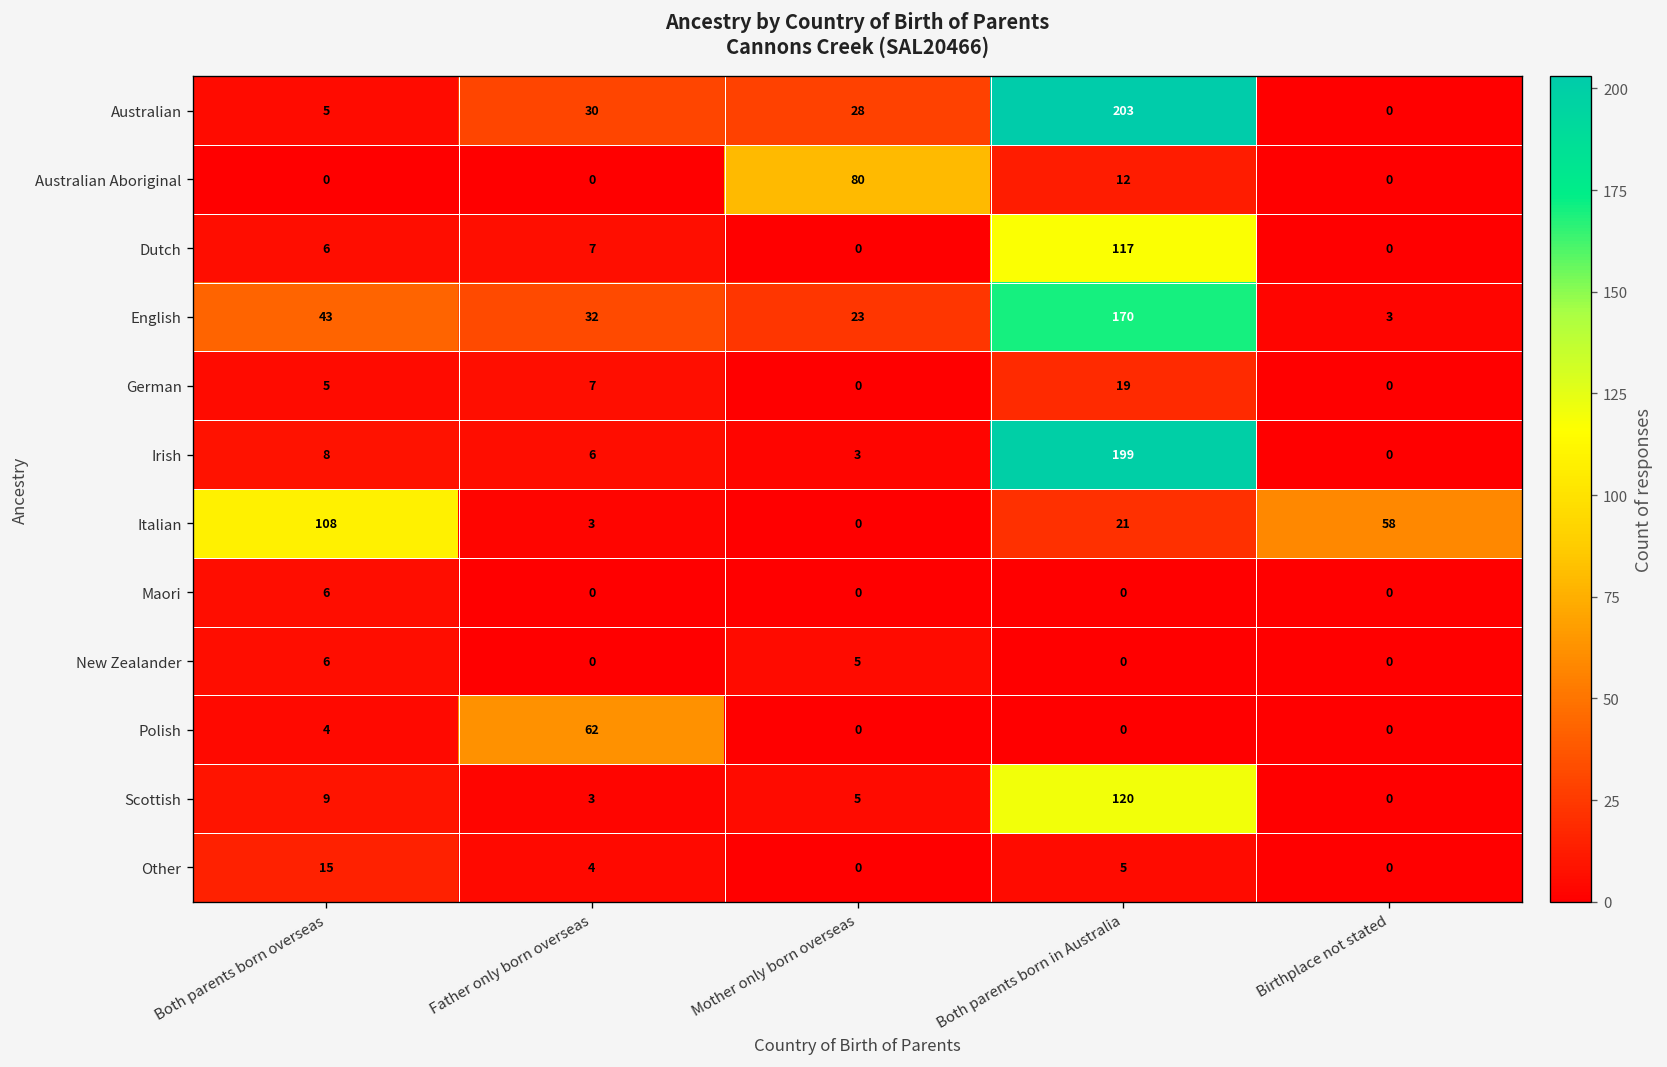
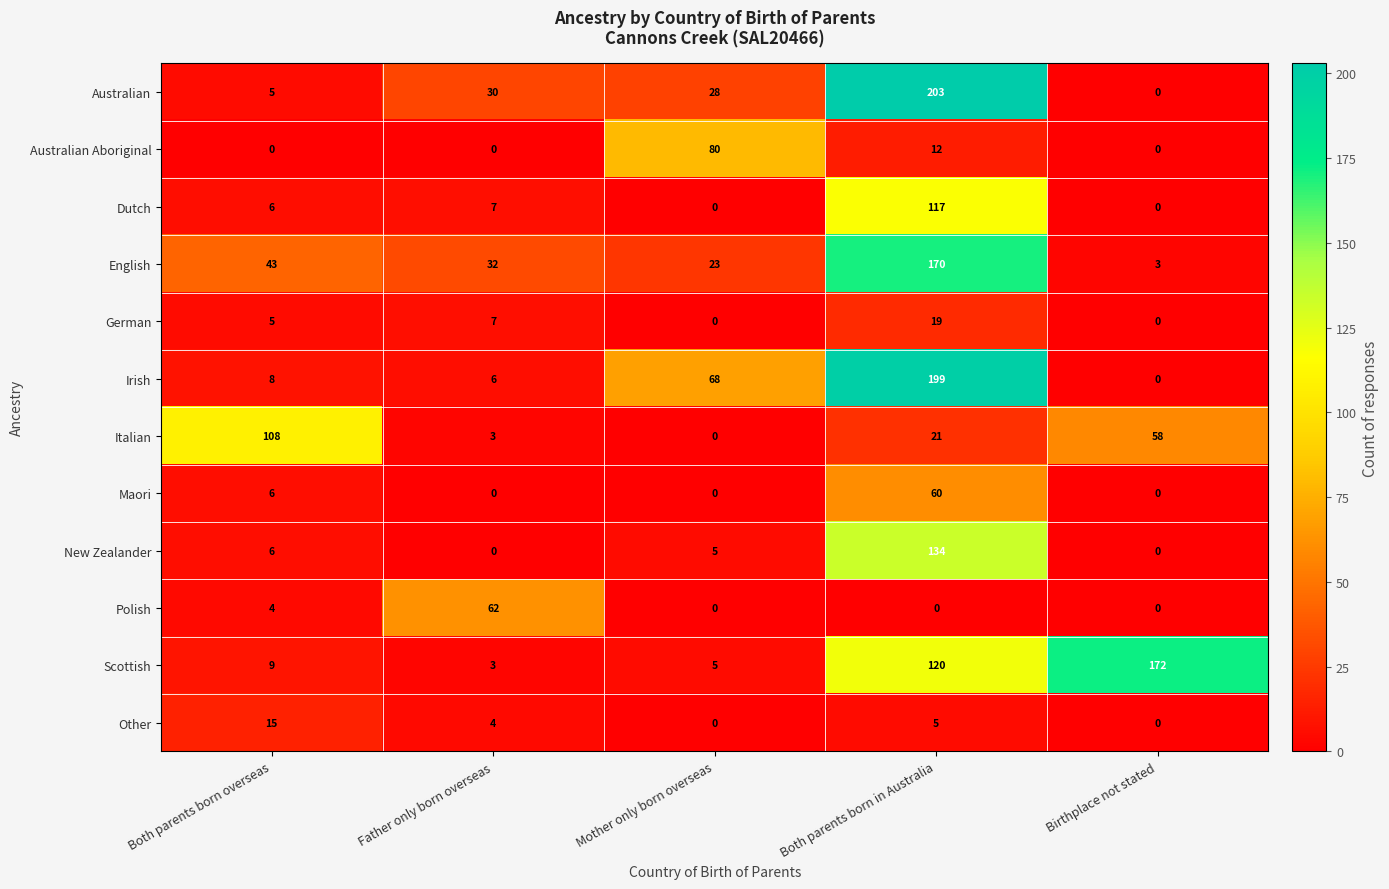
  {
    "Australian": {
      "Both parents born overseas": 5,
      "Father only born overseas": 30,
      "Mother only born overseas": 28,
      "Both parents born in Australia": 203,
      "Birthplace not stated": 0
    },
    "Australian Aboriginal": {
      "Both parents born overseas": 0,
      "Father only born overseas": 0,
      "Mother only born overseas": 80,
      "Both parents born in Australia": 12,
      "Birthplace not stated": 0
    },
    "Dutch": {
      "Both parents born overseas": 6,
      "Father only born overseas": 7,
      "Mother only born overseas": 0,
      "Both parents born in Australia": 117,
      "Birthplace not stated": 0
    },
    "English": {
      "Both parents born overseas": 43,
      "Father only born overseas": 32,
      "Mother only born overseas": 23,
      "Both parents born in Australia": 170,
      "Birthplace not stated": 3
    },
    "German": {
      "Both parents born overseas": 5,
      "Father only born overseas": 7,
      "Mother only born overseas": 0,
      "Both parents born in Australia": 19,
      "Birthplace not stated": 0
    },
    "Irish": {
      "Both parents born overseas": 8,
      "Father only born overseas": 6,
-     "Mother only born overseas": 3,
+     "Mother only born overseas": 68,
      "Both parents born in Australia": 199,
      "Birthplace not stated": 0
    },
    "Italian": {
      "Both parents born overseas": 108,
      "Father only born overseas": 3,
      "Mother only born overseas": 0,
      "Both parents born in Australia": 21,
      "Birthplace not stated": 58
    },
    "Maori": {
      "Both parents born overseas": 6,
      "Father only born overseas": 0,
      "Mother only born overseas": 0,
-     "Both parents born in Australia": 0,
+     "Both parents born in Australia": 60,
      "Birthplace not stated": 0
    },
    "New Zealander": {
      "Both parents born overseas": 6,
      "Father only born overseas": 0,
      "Mother only born overseas": 5,
-     "Both parents born in Australia": 0,
+     "Both parents born in Australia": 134,
      "Birthplace not stated": 0
    },
    "Polish": {
      "Both parents born overseas": 4,
      "Father only born overseas": 62,
      "Mother only born overseas": 0,
      "Both parents born in Australia": 0,
      "Birthplace not stated": 0
    },
    "Scottish": {
      "Both parents born overseas": 9,
      "Father only born overseas": 3,
      "Mother only born overseas": 5,
      "Both parents born in Australia": 120,
-     "Birthplace not stated": 0
+     "Birthplace not stated": 172
    },
    "Other": {
      "Both parents born overseas": 15,
      "Father only born overseas": 4,
      "Mother only born overseas": 0,
      "Both parents born in Australia": 5,
      "Birthplace not stated": 0
    }
  }
